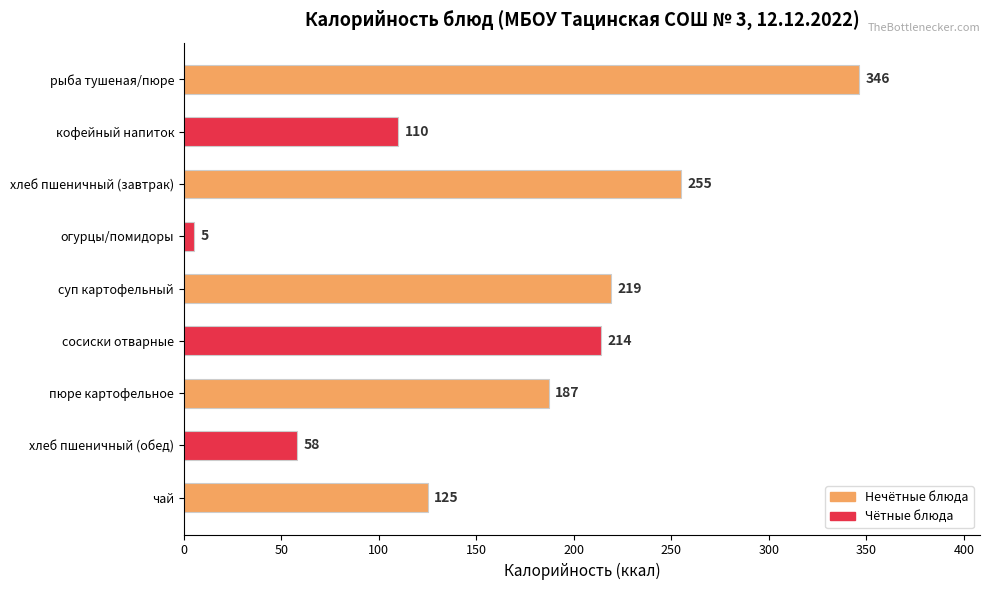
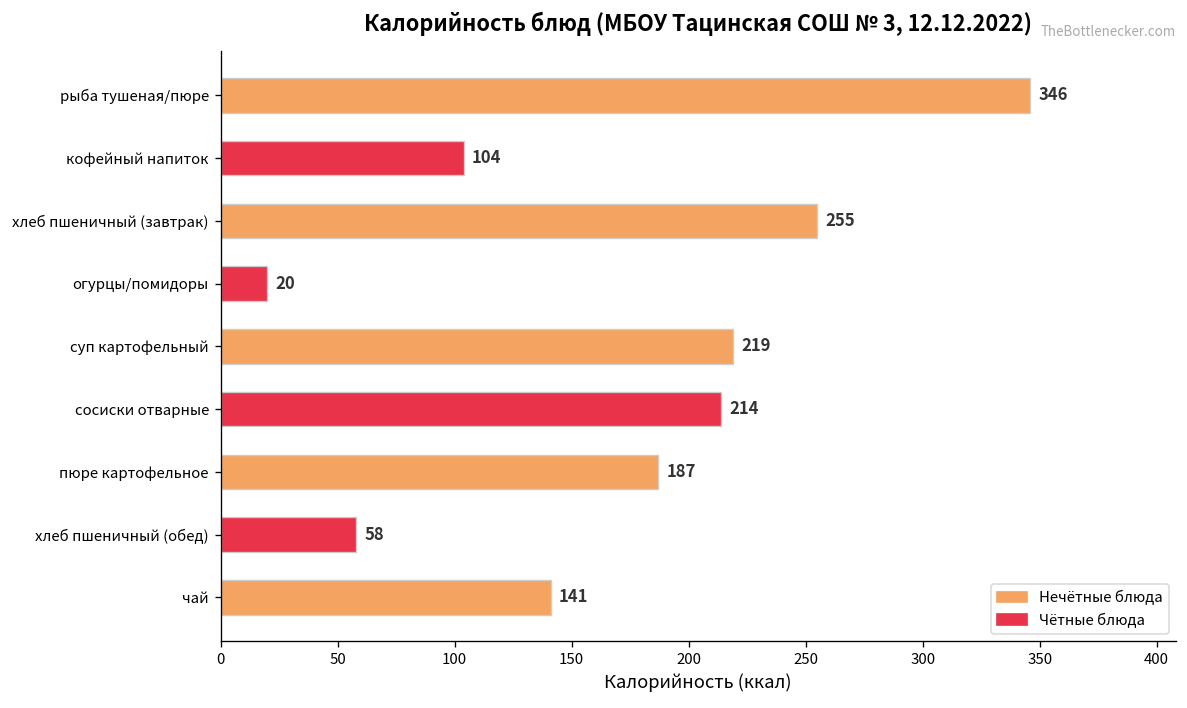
  {
    "рыба тушеная/пюре": 346,
-   "кофейный напиток": 110,
+   "кофейный напиток": 104,
    "хлеб пшеничный (завтрак)": 255,
-   "огурцы/помидоры": 5,
+   "огурцы/помидоры": 20,
    "суп картофельный": 219,
    "сосиски отварные": 214,
    "пюре картофельное": 187,
    "хлеб пшеничный (обед)": 58,
-   "чай": 125
+   "чай": 141
  }
